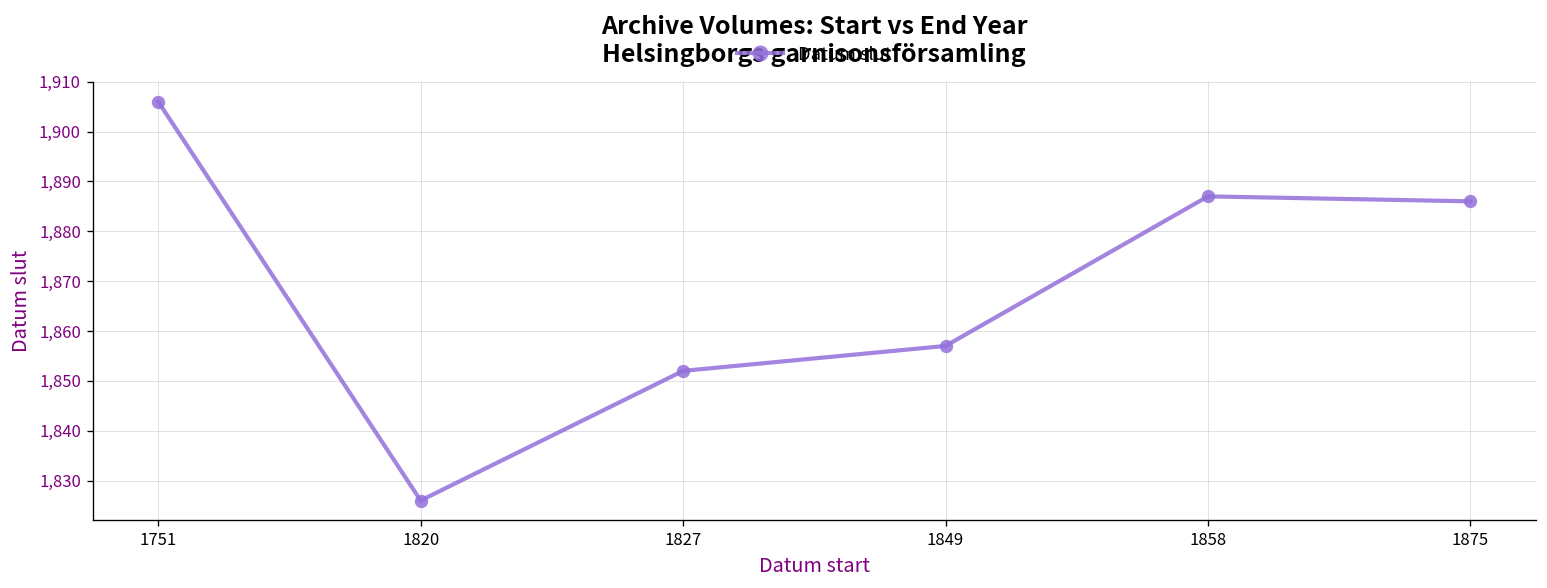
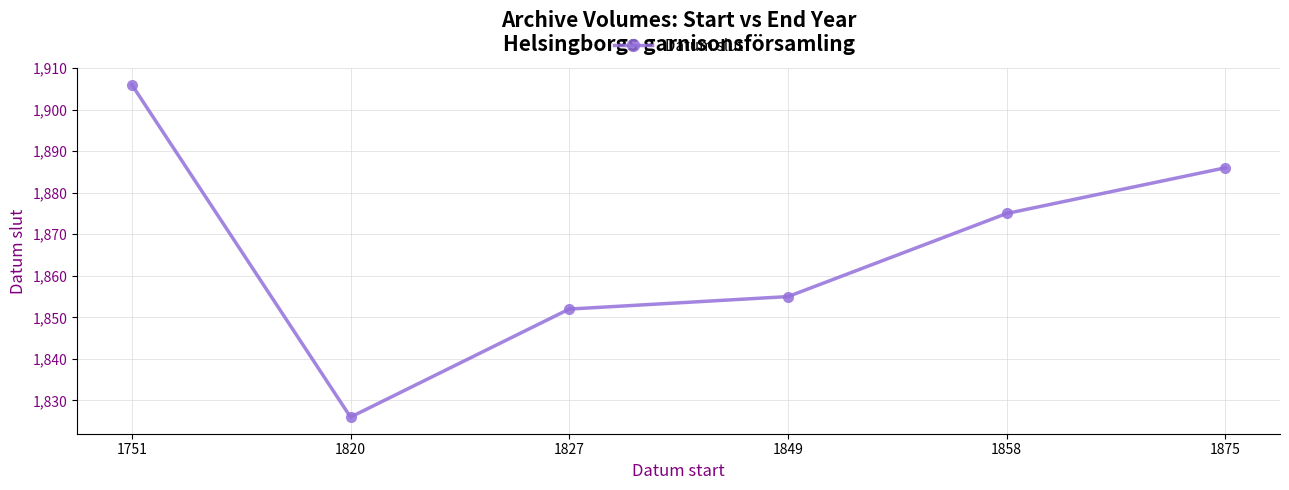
  {
    "1751": "1,906",
    "1820": "1,826",
    "1827": "1,852",
-   "1849": "1,857",
-   "1858": "1,887",
+   "1849": "1,855",
+   "1858": "1,875",
    "1875": "1,886"
  }
